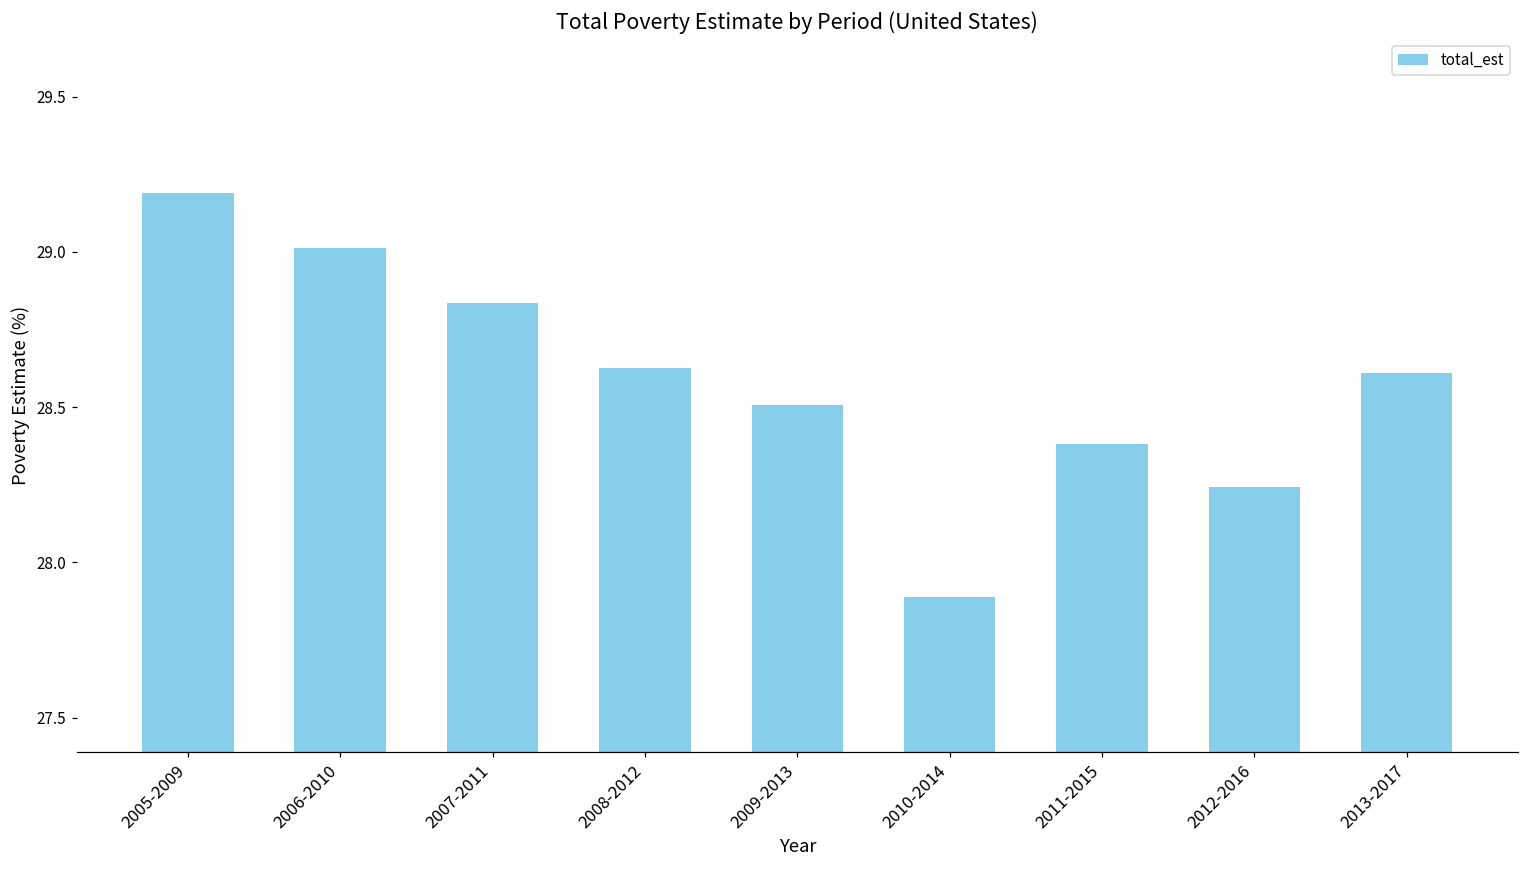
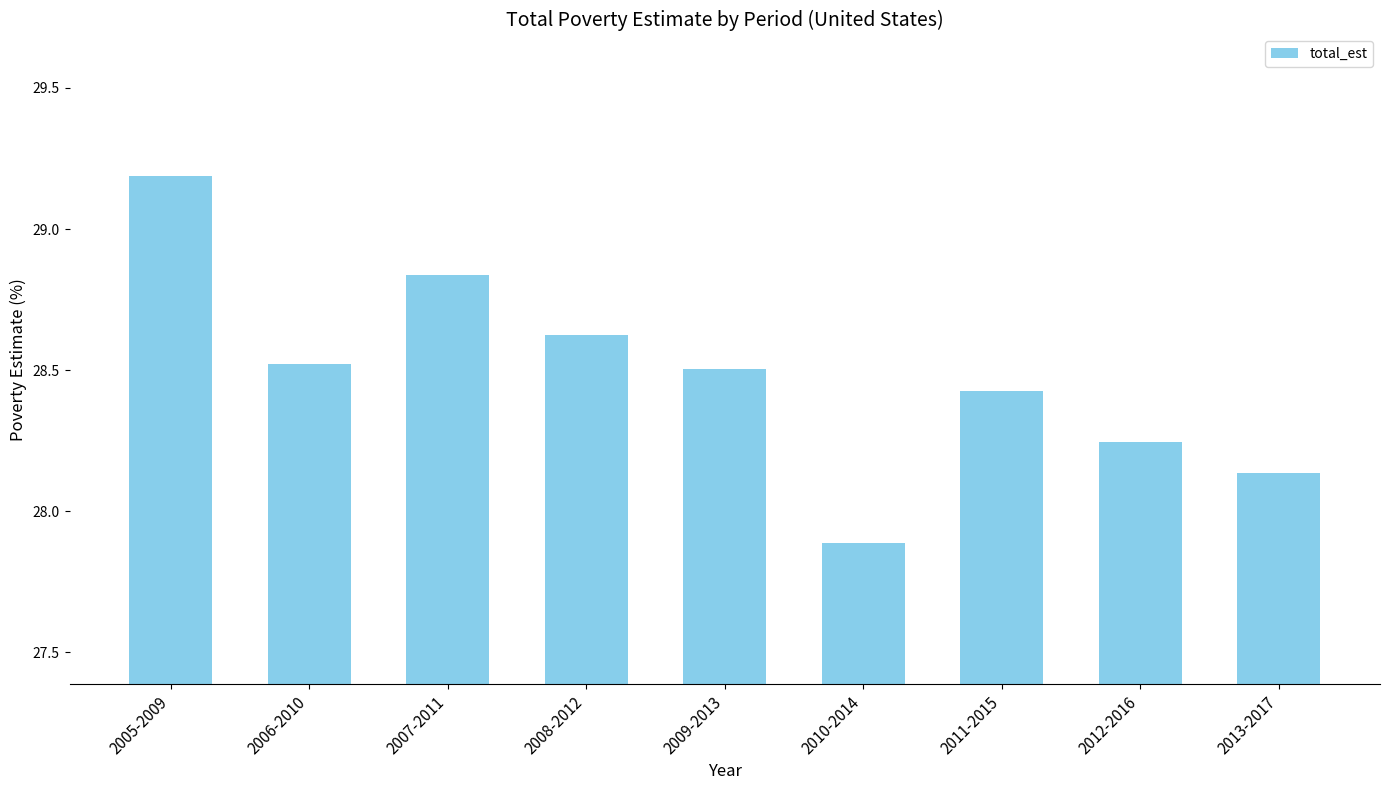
  {
    "2005-2009": 29.19,
-   "2006-2010": 29.01,
+   "2006-2010": 28.52,
    "2007-2011": 28.84,
    "2008-2012": 28.63,
    "2009-2013": 28.51,
    "2010-2014": 27.89,
-   "2011-2015": 28.38,
+   "2011-2015": 28.43,
    "2012-2016": 28.24,
-   "2013-2017": 28.61
+   "2013-2017": 28.14
  }
